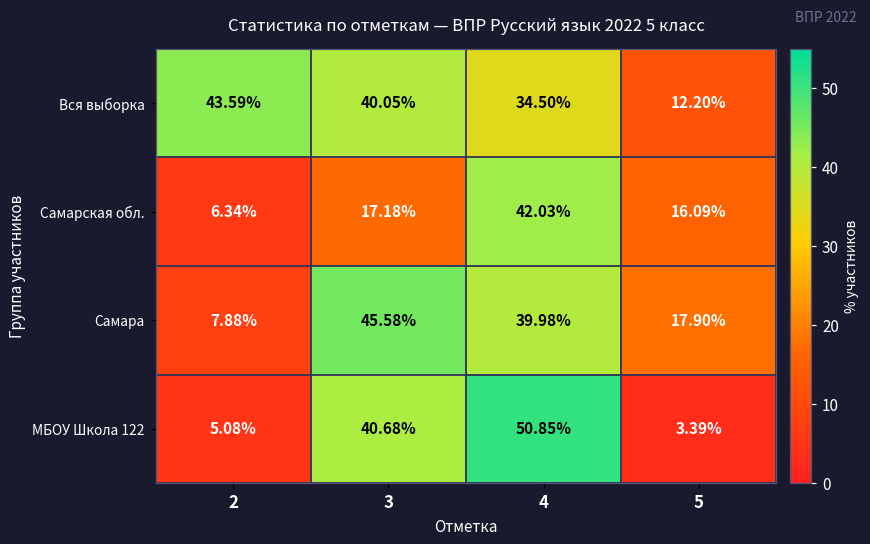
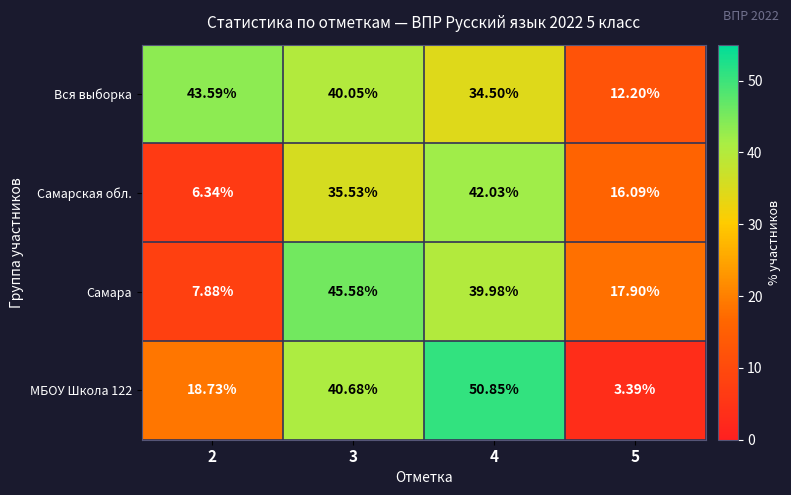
  {
    "Вся выборка": {
      "2": "43.59%",
      "3": "40.05%",
      "4": "34.50%",
      "5": "12.20%"
    },
    "Самарская обл.": {
      "2": "6.34%",
-     "3": "17.18%",
+     "3": "35.53%",
      "4": "42.03%",
      "5": "16.09%"
    },
    "Самара": {
      "2": "7.88%",
      "3": "45.58%",
      "4": "39.98%",
      "5": "17.90%"
    },
    "МБОУ Школа 122": {
-     "2": "5.08%",
+     "2": "18.73%",
      "3": "40.68%",
      "4": "50.85%",
      "5": "3.39%"
    }
  }
